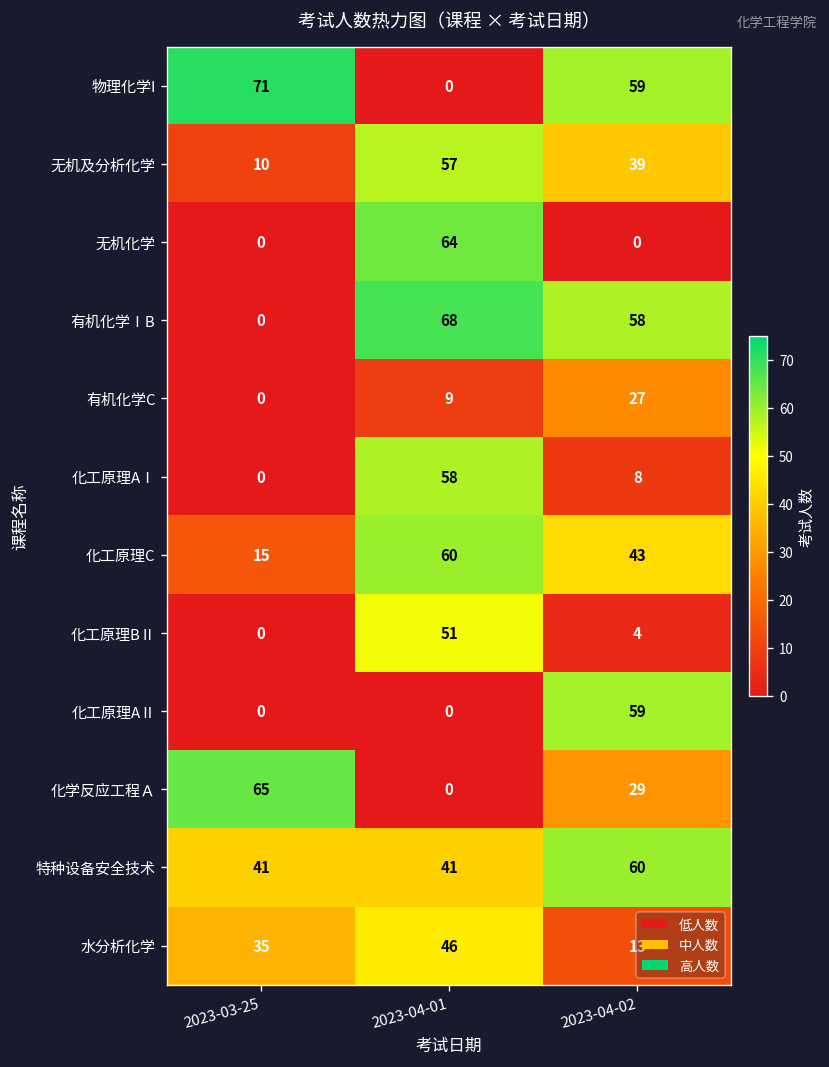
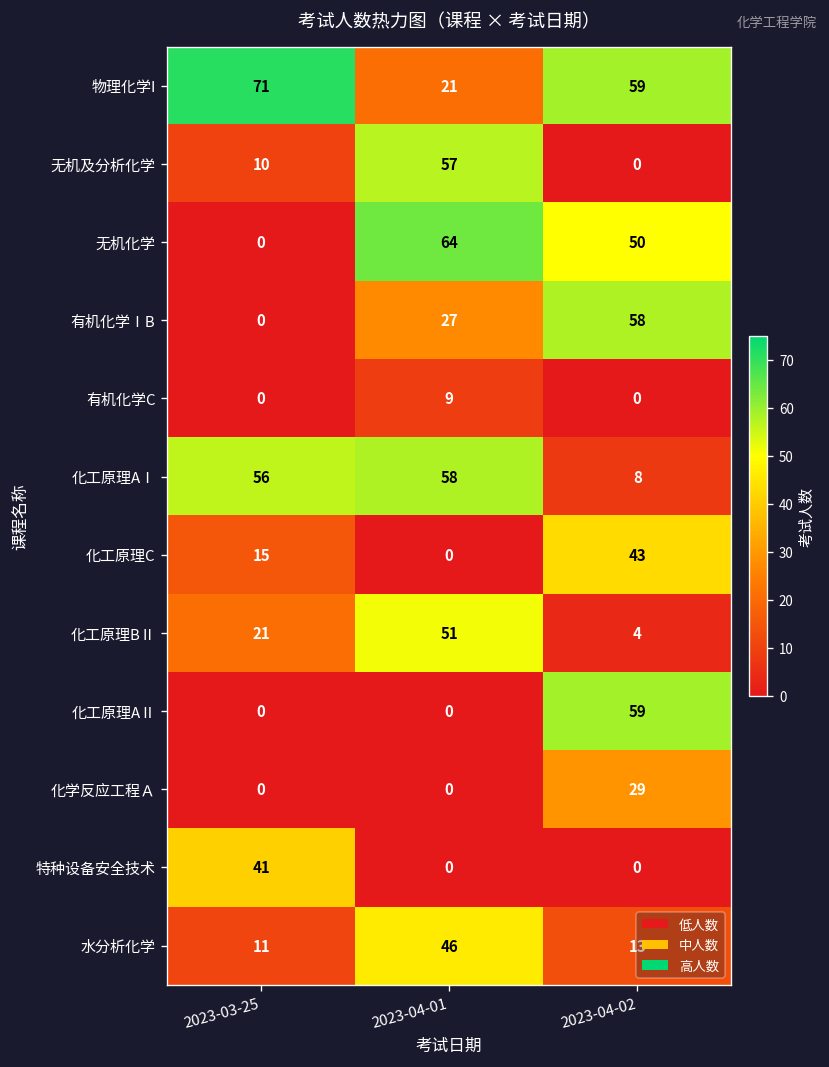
  {
    "物理化学I": {
      "2023-03-25": 71,
-     "2023-04-01": 0,
+     "2023-04-01": 21,
      "2023-04-02": 59
    },
    "无机及分析化学": {
      "2023-03-25": 10,
      "2023-04-01": 57,
-     "2023-04-02": 39
+     "2023-04-02": 0
    },
    "无机化学": {
      "2023-03-25": 0,
      "2023-04-01": 64,
-     "2023-04-02": 0
+     "2023-04-02": 50
    },
    "有机化学ⅠB": {
      "2023-03-25": 0,
-     "2023-04-01": 68,
+     "2023-04-01": 27,
      "2023-04-02": 58
    },
    "有机化学C": {
      "2023-03-25": 0,
      "2023-04-01": 9,
-     "2023-04-02": 27
+     "2023-04-02": 0
    },
    "化工原理AⅠ": {
-     "2023-03-25": 0,
+     "2023-03-25": 56,
      "2023-04-01": 58,
      "2023-04-02": 8
    },
    "化工原理C": {
      "2023-03-25": 15,
-     "2023-04-01": 60,
+     "2023-04-01": 0,
      "2023-04-02": 43
    },
    "化工原理BⅡ": {
-     "2023-03-25": 0,
+     "2023-03-25": 21,
      "2023-04-01": 51,
      "2023-04-02": 4
    },
    "化工原理AⅡ": {
      "2023-03-25": 0,
      "2023-04-01": 0,
      "2023-04-02": 59
    },
    "化学反应工程Ａ": {
-     "2023-03-25": 65,
+     "2023-03-25": 0,
      "2023-04-01": 0,
      "2023-04-02": 29
    },
    "特种设备安全技术": {
      "2023-03-25": 41,
-     "2023-04-01": 41,
-     "2023-04-02": 60
+     "2023-04-01": 0,
+     "2023-04-02": 0
    },
    "水分析化学": {
-     "2023-03-25": 35,
+     "2023-03-25": 11,
      "2023-04-01": 46
    }
  }
